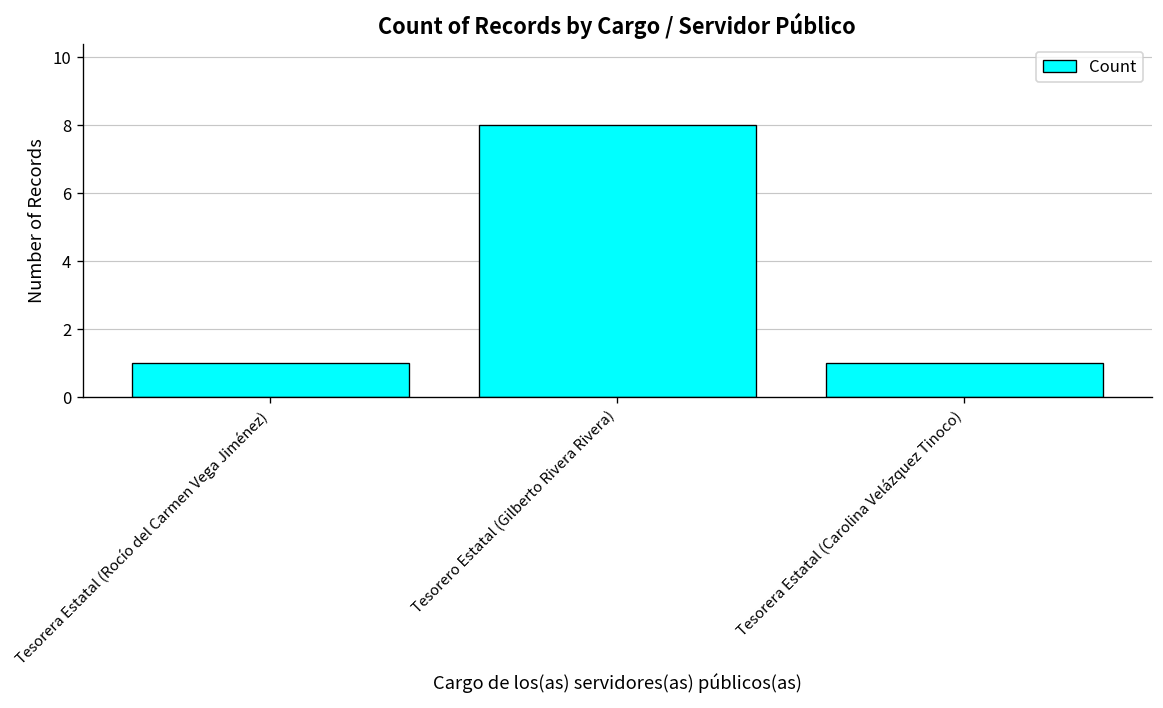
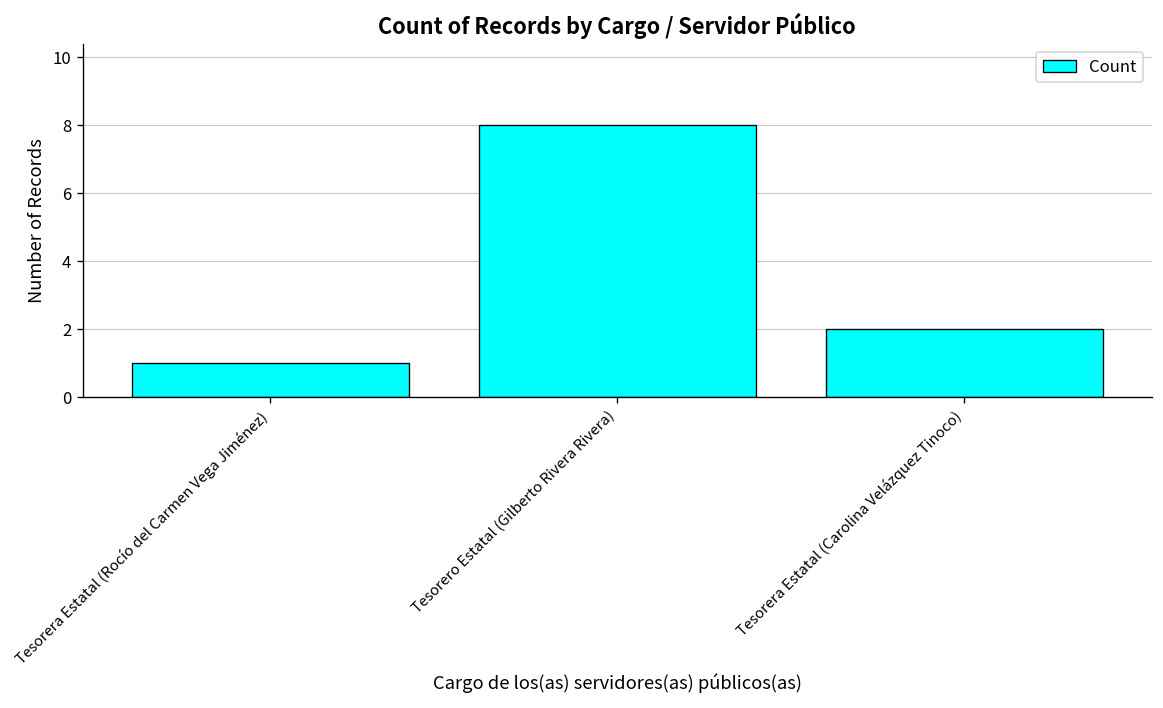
  {
    "Tesorera Estatal (Rocío del Carmen Vega Jiménez)": 1,
    "Tesorero Estatal (Gilberto Rivera Rivera)": 8,
-   "Tesorera Estatal (Carolina Velázquez Tinoco)": 1
+   "Tesorera Estatal (Carolina Velázquez Tinoco)": 2
  }
